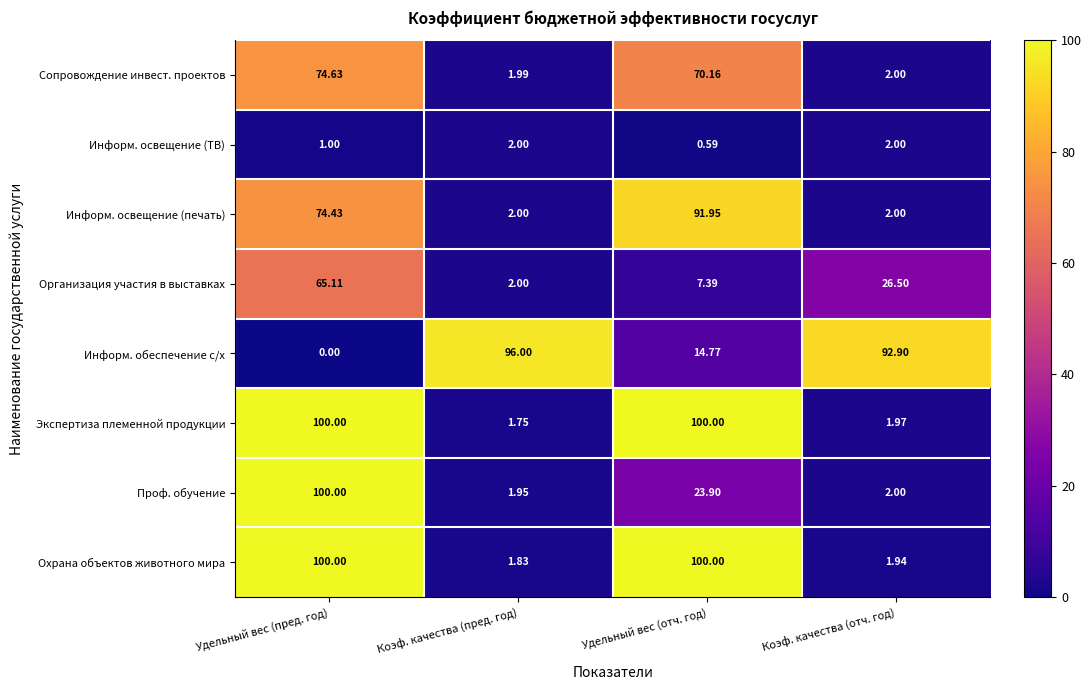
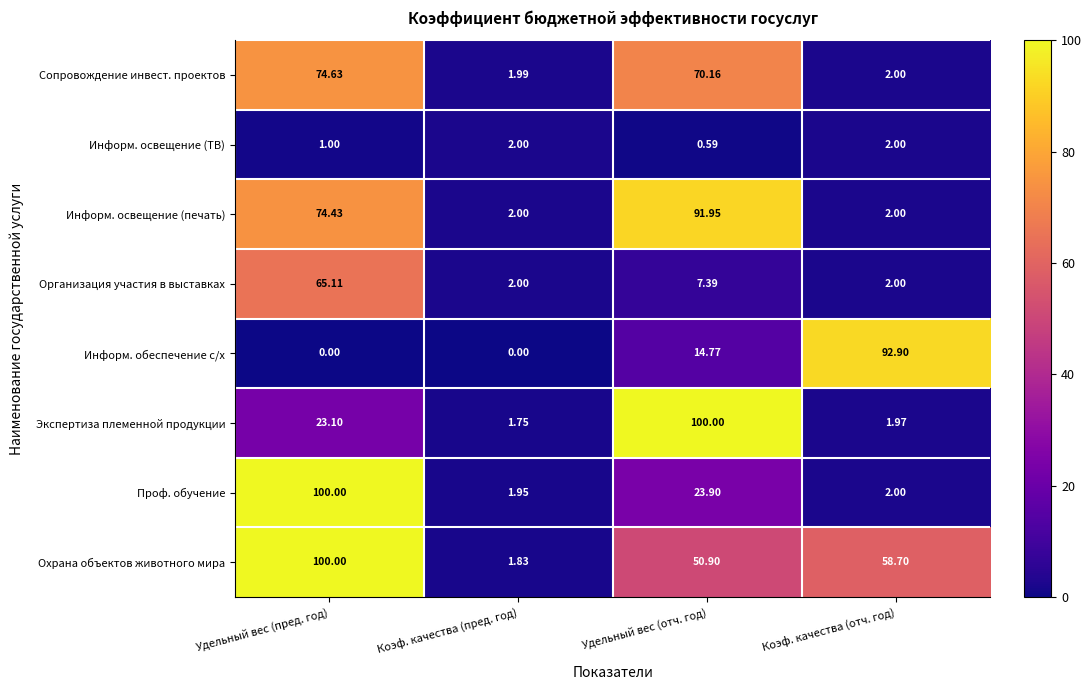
  {
    "Сопровождение инвест. проектов": {
      "Удельный вес (пред. год)": 74.63,
      "Коэф. качества (пред. год)": 1.99,
      "Удельный вес (отч. год)": 70.16,
      "Коэф. качества (отч. год)": 2.00
    },
    "Информ. освещение (ТВ)": {
      "Удельный вес (пред. год)": 1.00,
      "Коэф. качества (пред. год)": 2.00,
      "Удельный вес (отч. год)": 0.59,
      "Коэф. качества (отч. год)": 2.00
    },
    "Информ. освещение (печать)": {
      "Удельный вес (пред. год)": 74.43,
      "Коэф. качества (пред. год)": 2.00,
      "Удельный вес (отч. год)": 91.95,
      "Коэф. качества (отч. год)": 2.00
    },
    "Организация участия в выставках": {
      "Удельный вес (пред. год)": 65.11,
      "Коэф. качества (пред. год)": 2.00,
      "Удельный вес (отч. год)": 7.39,
-     "Коэф. качества (отч. год)": 26.50
+     "Коэф. качества (отч. год)": 2.00
    },
    "Информ. обеспечение с/х": {
      "Удельный вес (пред. год)": 0.00,
-     "Коэф. качества (пред. год)": 96.00,
+     "Коэф. качества (пред. год)": 0.00,
      "Удельный вес (отч. год)": 14.77,
      "Коэф. качества (отч. год)": 92.90
    },
    "Экспертиза племенной продукции": {
-     "Удельный вес (пред. год)": 100.00,
+     "Удельный вес (пред. год)": 23.10,
      "Коэф. качества (пред. год)": 1.75,
      "Удельный вес (отч. год)": 100.00,
      "Коэф. качества (отч. год)": 1.97
    },
    "Проф. обучение": {
      "Удельный вес (пред. год)": 100.00,
      "Коэф. качества (пред. год)": 1.95,
      "Удельный вес (отч. год)": 23.90,
      "Коэф. качества (отч. год)": 2.00
    },
    "Охрана объектов животного мира": {
      "Удельный вес (пред. год)": 100.00,
      "Коэф. качества (пред. год)": 1.83,
-     "Удельный вес (отч. год)": 100.00,
-     "Коэф. качества (отч. год)": 1.94
+     "Удельный вес (отч. год)": 50.90,
+     "Коэф. качества (отч. год)": 58.70
    }
  }
